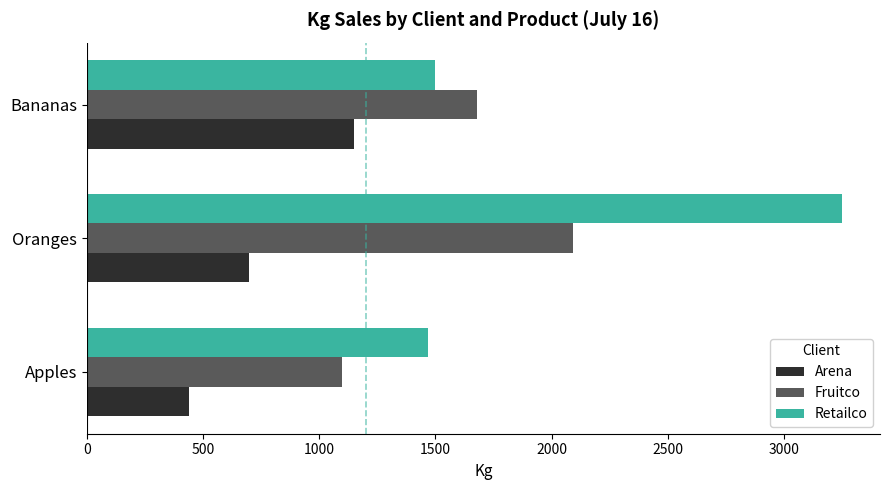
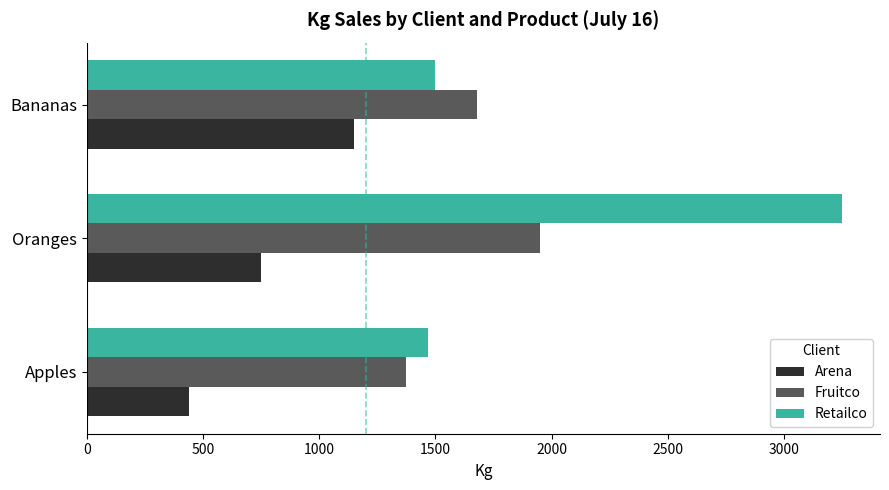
  {
    "Arena": {
      "Bananas": 1150,
-     "Oranges": 700,
+     "Oranges": 750,
      "Apples": 440
    },
    "Fruitco": {
      "Bananas": 1680,
-     "Oranges": 2090,
-     "Apples": 1100
+     "Oranges": 1950,
+     "Apples": 1370
    },
    "Retailco": {
      "Bananas": 1500,
      "Oranges": 3250,
      "Apples": 1470
    }
  }
